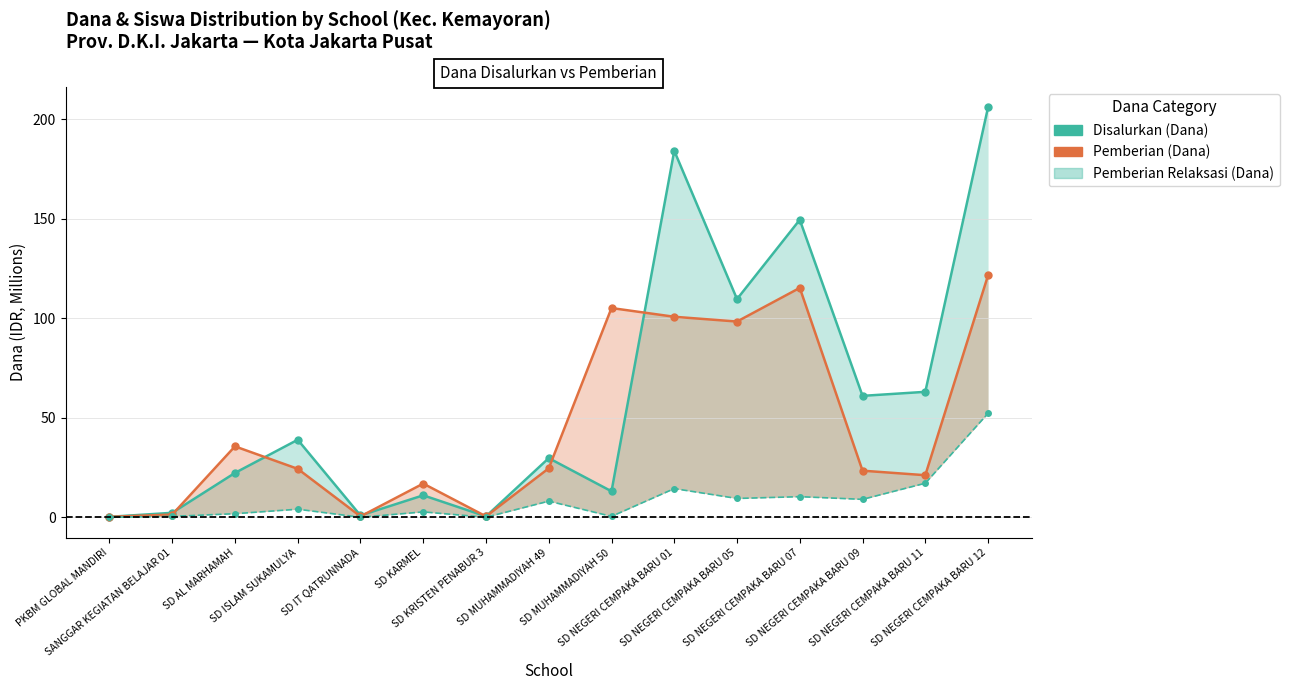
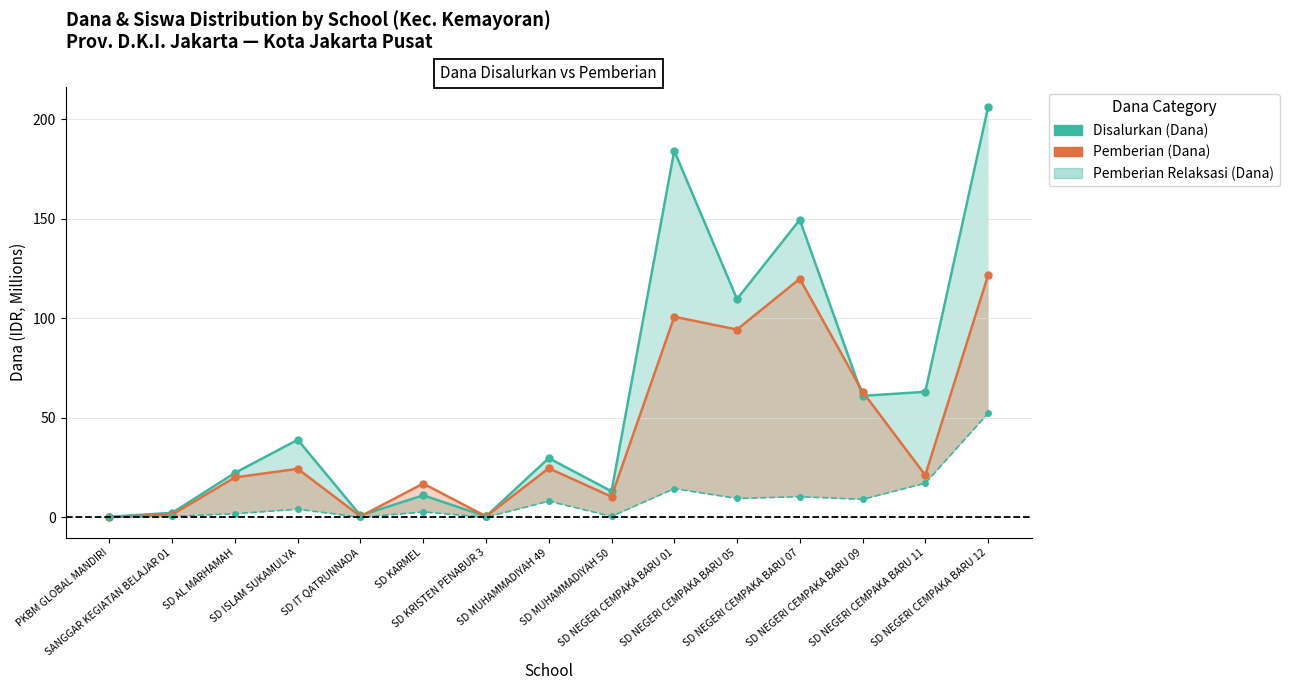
  {
    "Pemberian (Dana)": {
-     "SD AL MARHAMAH": 36,
+     "SD AL MARHAMAH": 20,
      "SD ISLAM SUKAMULYA": 24,
      "SD KARMEL": 17,
      "SD MUHAMMADIYAH 49": 25,
-     "SD MUHAMMADIYAH 50": 105,
+     "SD MUHAMMADIYAH 50": 10,
      "SD NEGERI CEMPAKA BARU 01": 101,
-     "SD NEGERI CEMPAKA BARU 05": 98,
-     "SD NEGERI CEMPAKA BARU 07": 115,
-     "SD NEGERI CEMPAKA BARU 09": 23,
+     "SD NEGERI CEMPAKA BARU 05": 94,
+     "SD NEGERI CEMPAKA BARU 07": 120,
+     "SD NEGERI CEMPAKA BARU 09": 63,
      "SD NEGERI CEMPAKA BARU 11": 21,
      "SD NEGERI CEMPAKA BARU 12": 122
    }
  }
